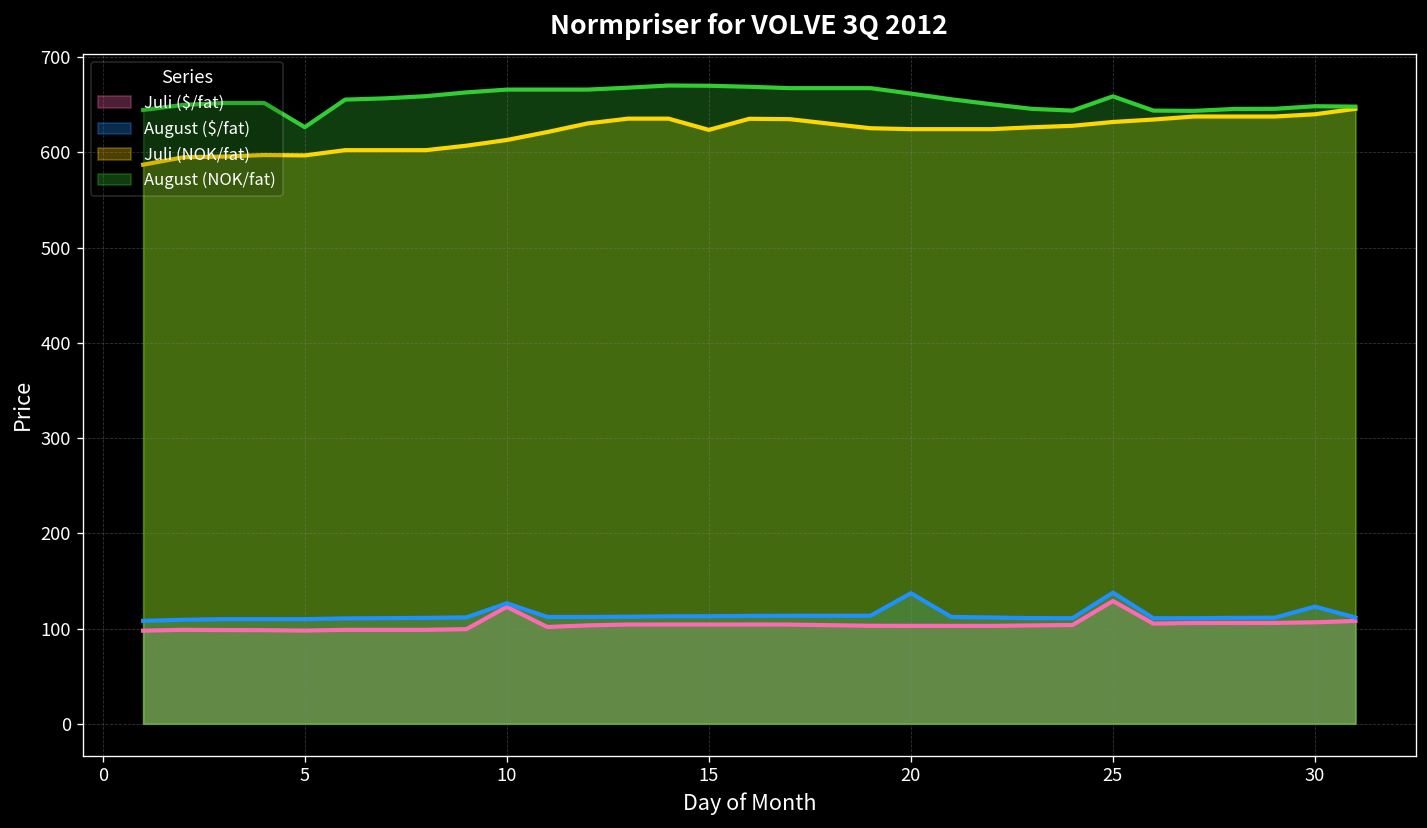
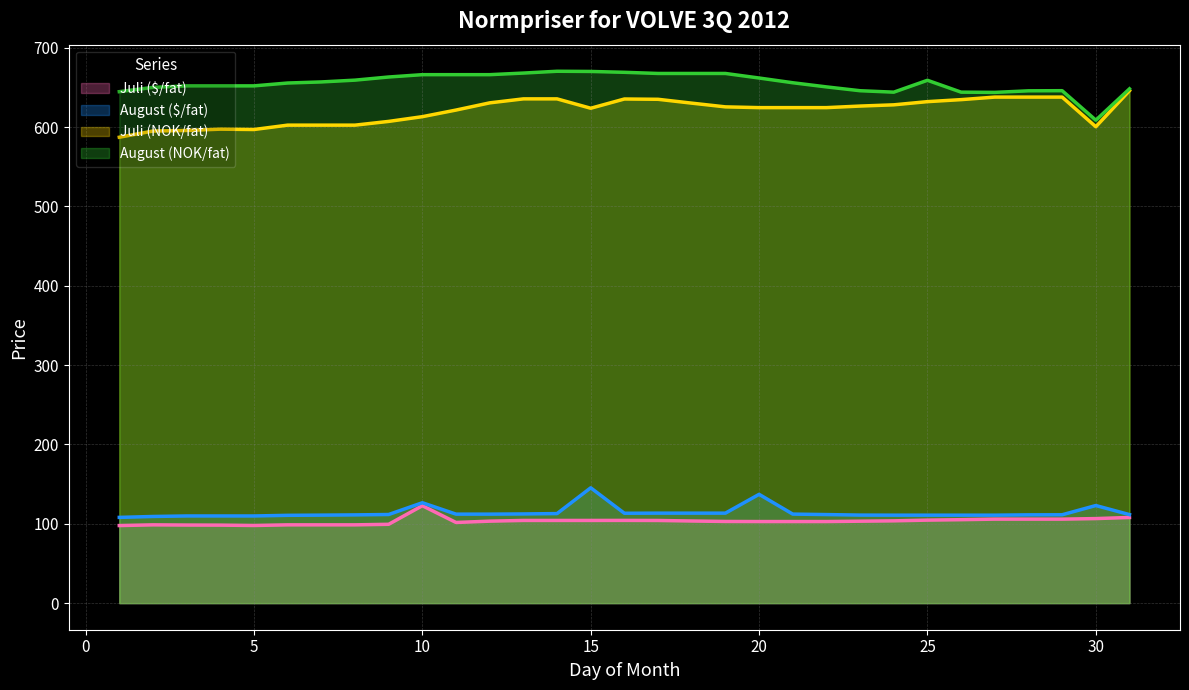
  {
    "Juli ($/fat)": {
      "5": 100,
      "10": 120,
      "15": 100,
      "20": 100,
-     "25": 130,
+     "25": 100,
      "30": 110
    },
    "August ($/fat)": {
      "5": 110,
      "10": 130,
-     "15": 110,
+     "15": 150,
      "20": 140,
-     "25": 140,
+     "25": 110,
      "30": 120
    },
    "Juli (NOK/fat)": {
      "5": 600,
      "10": 610,
      "15": 620,
      "20": 620,
      "25": 630,
-     "30": 640
+     "30": 600
    },
    "August (NOK/fat)": {
-     "5": 630,
+     "5": 650,
      "10": 670,
      "15": 670,
      "20": 660,
      "25": 660,
-     "30": 650
+     "30": 610
    }
  }
